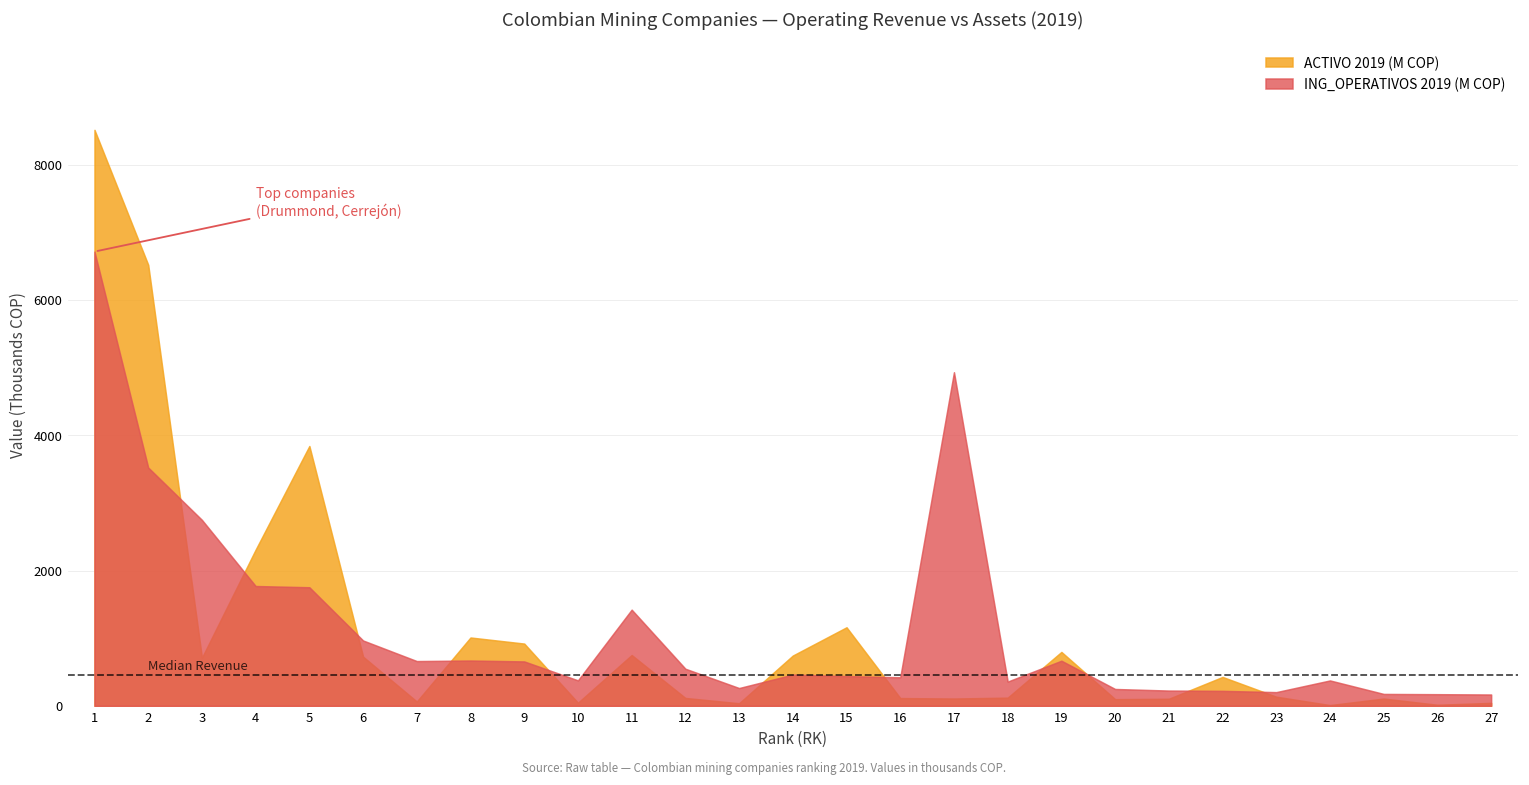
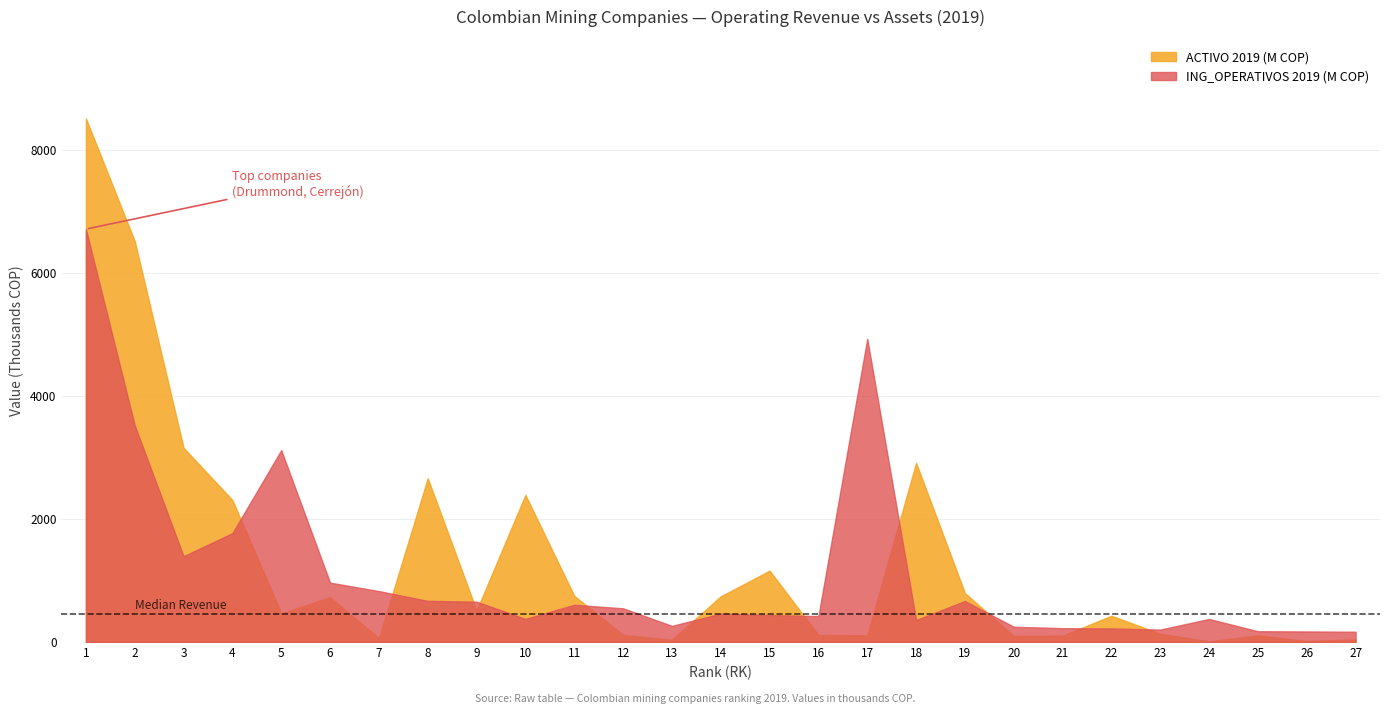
  {
    "ACTIVO 2019 (M COP)": {
      "1": 8500,
      "2": 6500,
-     "3": 700,
+     "3": 3200,
      "4": 2300,
-     "5": 3800,
+     "5": 500,
      "6": 700,
      "7": 100,
-     "8": 1000,
-     "9": 900,
-     "10": 0,
+     "8": 2700,
+     "9": 500,
+     "10": 2400,
      "11": 800,
      "12": 100,
      "14": 700,
      "15": 1200,
      "16": 100,
      "17": 100,
-     "18": 100,
+     "18": 2900,
      "19": 800,
      "20": 100,
      "21": 100,
      "22": 400,
      "23": 100,
      "25": 100,
      "27": 0
    },
    "ING_OPERATIVOS 2019 (M COP)": {
      "1": 6700,
      "2": 3500,
-     "3": 2700,
+     "3": 1400,
      "4": 1800,
-     "5": 1800,
+     "5": 3100,
      "6": 1000,
-     "7": 700,
+     "7": 800,
      "8": 700,
      "9": 700,
      "10": 400,
-     "11": 1400,
+     "11": 600,
      "12": 500,
      "13": 300,
      "14": 500,
      "15": 400,
      "16": 400,
      "17": 4900,
      "18": 400,
      "19": 700,
      "20": 200,
      "21": 200,
      "22": 200,
      "23": 200,
      "24": 400,
      "25": 200,
      "26": 200,
      "27": 200
    }
  }
